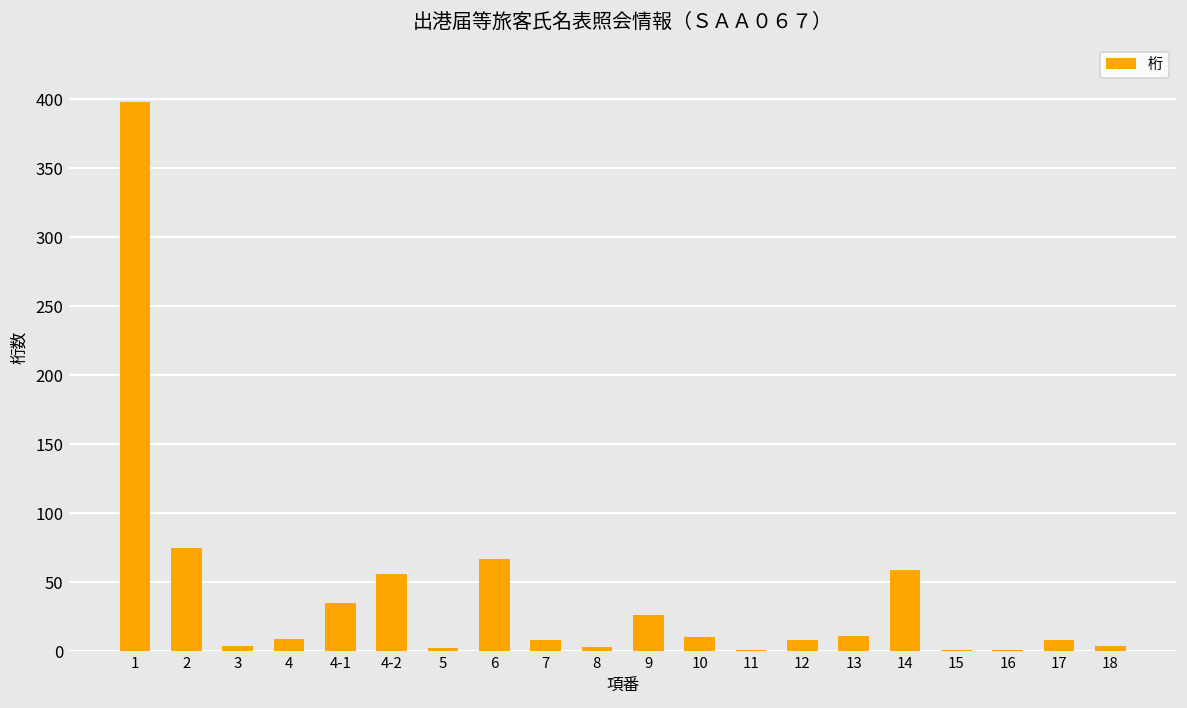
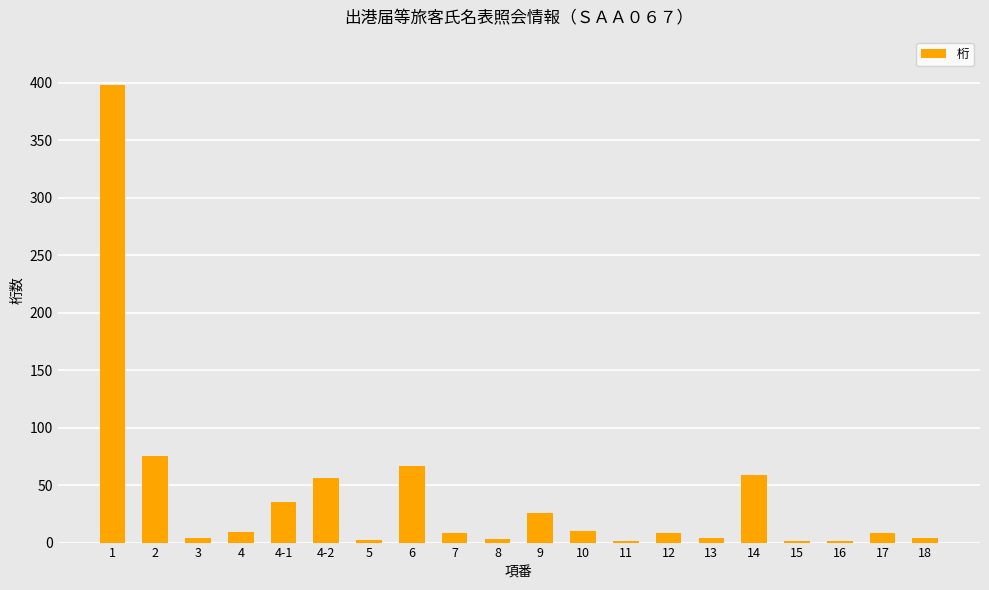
  {
    "1": 398,
    "2": 75,
    "3": 4,
    "4": 9,
    "4-1": 35,
    "4-2": 56,
    "6": 67,
    "7": 8,
    "8": 3,
    "9": 26,
    "10": 10,
    "12": 8,
-   "13": 11,
+   "13": 4,
    "14": 59,
    "17": 8,
    "18": 4
  }
